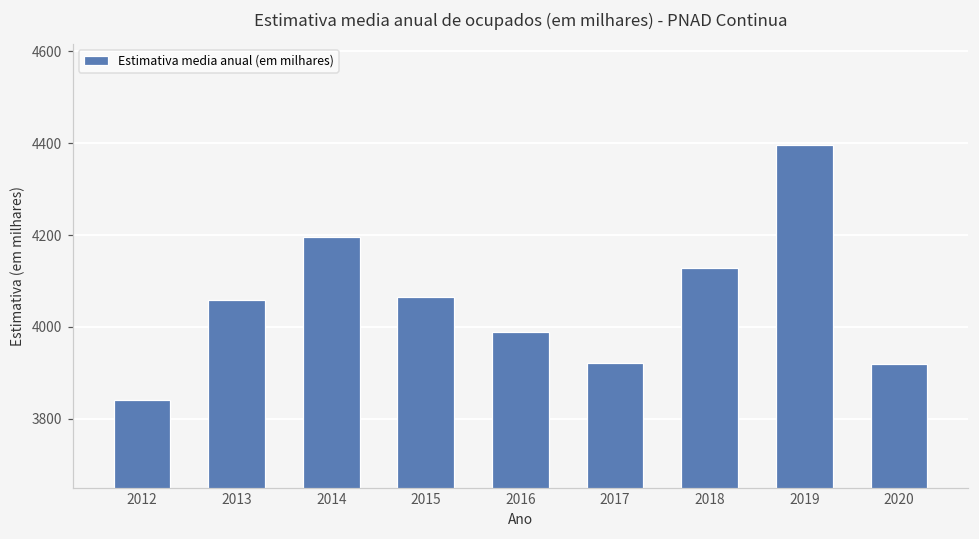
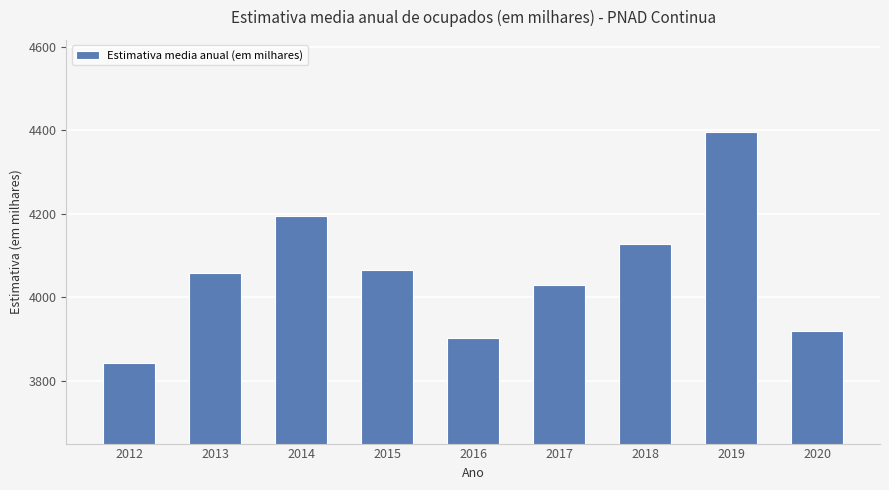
  {
    "2012": 3840,
    "2013": 4060,
    "2014": 4200,
    "2015": 4070,
-   "2016": 3990,
-   "2017": 3920,
+   "2016": 3900,
+   "2017": 4030,
    "2018": 4130,
    "2019": 4400,
    "2020": 3920
  }
